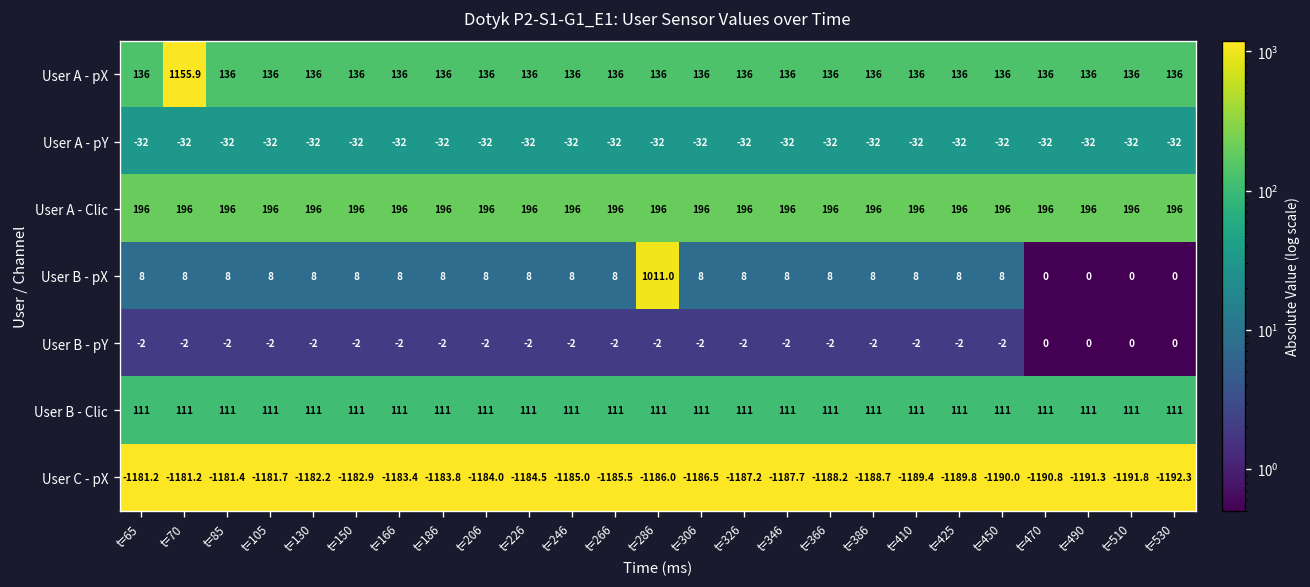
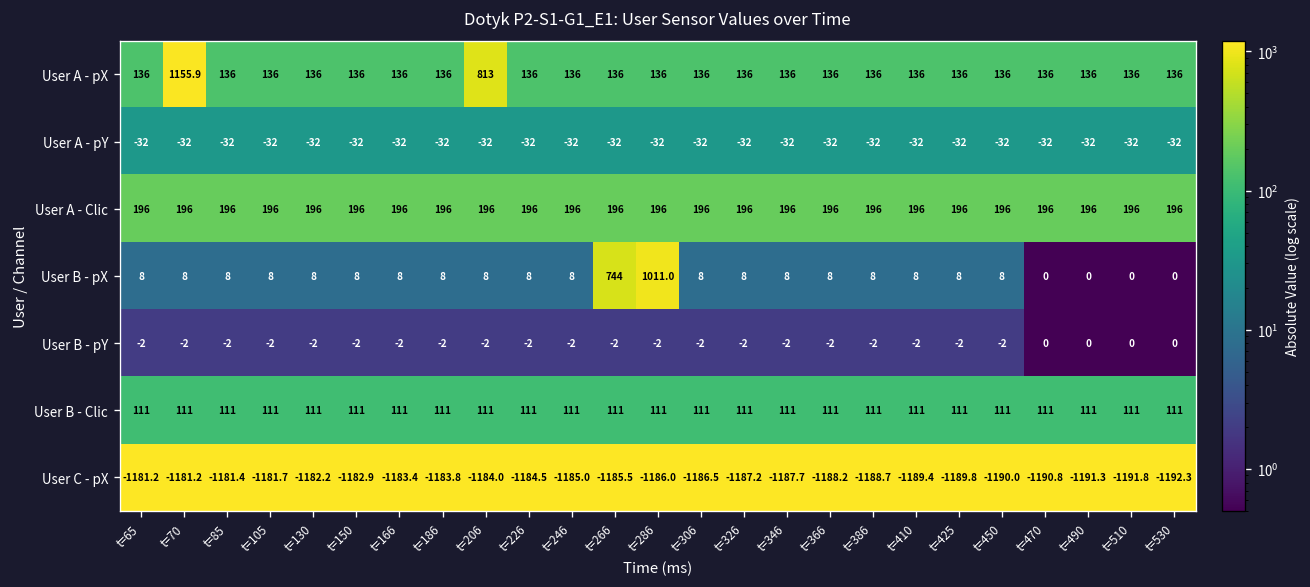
  {
    "User A - pX": {
      "t=65": 136,
      "t=70": 1155.9,
      "t=85": 136,
      "t=105": 136,
      "t=130": 136,
      "t=150": 136,
      "t=166": 136,
      "t=186": 136,
-     "t=206": 136,
+     "t=206": 813,
      "t=226": 136,
      "t=246": 136,
      "t=266": 136,
      "t=286": 136,
      "t=306": 136,
      "t=326": 136,
      "t=346": 136,
      "t=366": 136,
      "t=386": 136,
      "t=410": 136,
      "t=425": 136,
      "t=450": 136,
      "t=470": 136,
      "t=490": 136,
      "t=510": 136,
      "t=530": 136
    },
    "User A - pY": {
      "t=65": -32,
      "t=70": -32,
      "t=85": -32,
      "t=105": -32,
      "t=130": -32,
      "t=150": -32,
      "t=166": -32,
      "t=186": -32,
      "t=206": -32,
      "t=226": -32,
      "t=246": -32,
      "t=266": -32,
      "t=286": -32,
      "t=306": -32,
      "t=326": -32,
      "t=346": -32,
      "t=366": -32,
      "t=386": -32,
      "t=410": -32,
      "t=425": -32,
      "t=450": -32,
      "t=470": -32,
      "t=490": -32,
      "t=510": -32,
      "t=530": -32
    },
    "User A - Clic": {
      "t=65": 196,
      "t=70": 196,
      "t=85": 196,
      "t=105": 196,
      "t=130": 196,
      "t=150": 196,
      "t=166": 196,
      "t=186": 196,
      "t=206": 196,
      "t=226": 196,
      "t=246": 196,
      "t=266": 196,
      "t=286": 196,
      "t=306": 196,
      "t=326": 196,
      "t=346": 196,
      "t=366": 196,
      "t=386": 196,
      "t=410": 196,
      "t=425": 196,
      "t=450": 196,
      "t=470": 196,
      "t=490": 196,
      "t=510": 196,
      "t=530": 196
    },
    "User B - pX": {
      "t=65": 8,
      "t=70": 8,
      "t=85": 8,
      "t=105": 8,
      "t=130": 8,
      "t=150": 8,
      "t=166": 8,
      "t=186": 8,
      "t=206": 8,
      "t=226": 8,
      "t=246": 8,
-     "t=266": 8,
+     "t=266": 744,
      "t=286": 1011.0,
      "t=306": 8,
      "t=326": 8,
      "t=346": 8,
      "t=366": 8,
      "t=386": 8,
      "t=410": 8,
      "t=425": 8,
      "t=450": 8,
      "t=470": 0,
      "t=490": 0,
      "t=510": 0,
      "t=530": 0
    },
    "User B - pY": {
      "t=65": -2,
      "t=70": -2,
      "t=85": -2,
      "t=105": -2,
      "t=130": -2,
      "t=150": -2,
      "t=166": -2,
      "t=186": -2,
      "t=206": -2,
      "t=226": -2,
      "t=246": -2,
      "t=266": -2,
      "t=286": -2,
      "t=306": -2,
      "t=326": -2,
      "t=346": -2,
      "t=366": -2,
      "t=386": -2,
      "t=410": -2,
      "t=425": -2,
      "t=450": -2,
      "t=470": 0,
      "t=490": 0,
      "t=510": 0,
      "t=530": 0
    },
    "User B - Clic": {
      "t=65": 111,
      "t=70": 111,
      "t=85": 111,
      "t=105": 111,
      "t=130": 111,
      "t=150": 111,
      "t=166": 111,
      "t=186": 111,
      "t=206": 111,
      "t=226": 111,
      "t=246": 111,
      "t=266": 111,
      "t=286": 111,
      "t=306": 111,
      "t=326": 111,
      "t=346": 111,
      "t=366": 111,
      "t=386": 111,
      "t=410": 111,
      "t=425": 111,
      "t=450": 111,
      "t=470": 111,
      "t=490": 111,
      "t=510": 111,
      "t=530": 111
    },
    "User C - pX": {
      "t=65": -1181.2,
      "t=70": -1181.2,
      "t=85": -1181.4,
      "t=105": -1181.7,
      "t=130": -1182.2,
      "t=150": -1182.9,
      "t=166": -1183.4,
      "t=186": -1183.8,
      "t=206": -1184.0,
      "t=226": -1184.5,
      "t=246": -1185.0,
      "t=266": -1185.5,
      "t=286": -1186.0,
      "t=306": -1186.5,
      "t=326": -1187.2,
      "t=346": -1187.7,
      "t=366": -1188.2,
      "t=386": -1188.7,
      "t=410": -1189.4,
      "t=425": -1189.8,
      "t=450": -1190.0,
      "t=470": -1190.8,
      "t=490": -1191.3,
      "t=510": -1191.8,
      "t=530": -1192.3
    }
  }
